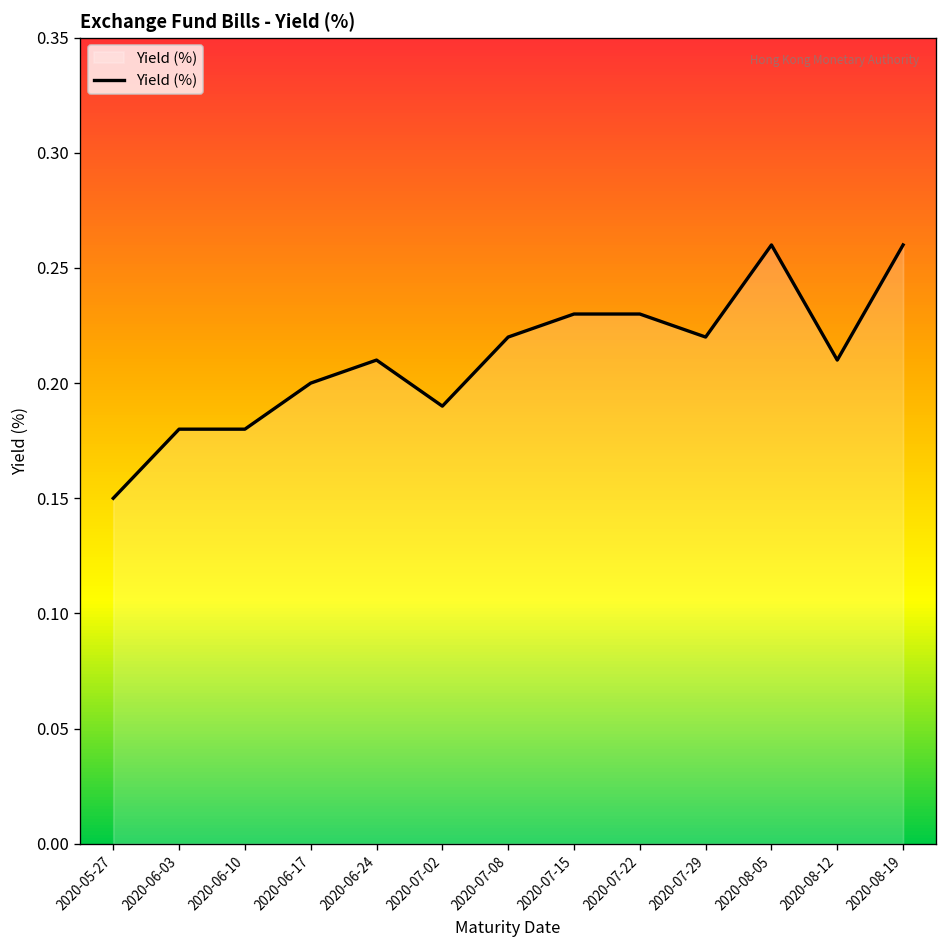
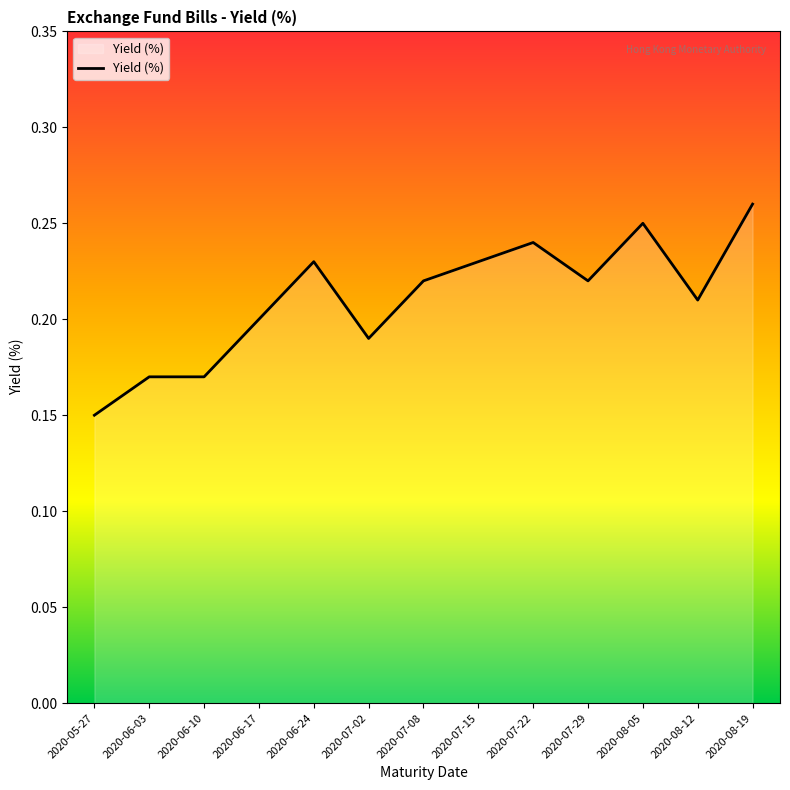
  {
    "2020-05-27": 0.15,
-   "2020-06-03": 0.18,
-   "2020-06-10": 0.18,
+   "2020-06-03": 0.17,
+   "2020-06-10": 0.17,
    "2020-06-17": 0.20,
-   "2020-06-24": 0.21,
+   "2020-06-24": 0.23,
    "2020-07-02": 0.19,
    "2020-07-08": 0.22,
    "2020-07-15": 0.23,
-   "2020-07-22": 0.23,
+   "2020-07-22": 0.24,
    "2020-07-29": 0.22,
-   "2020-08-05": 0.26,
+   "2020-08-05": 0.25,
    "2020-08-12": 0.21,
    "2020-08-19": 0.26
  }
